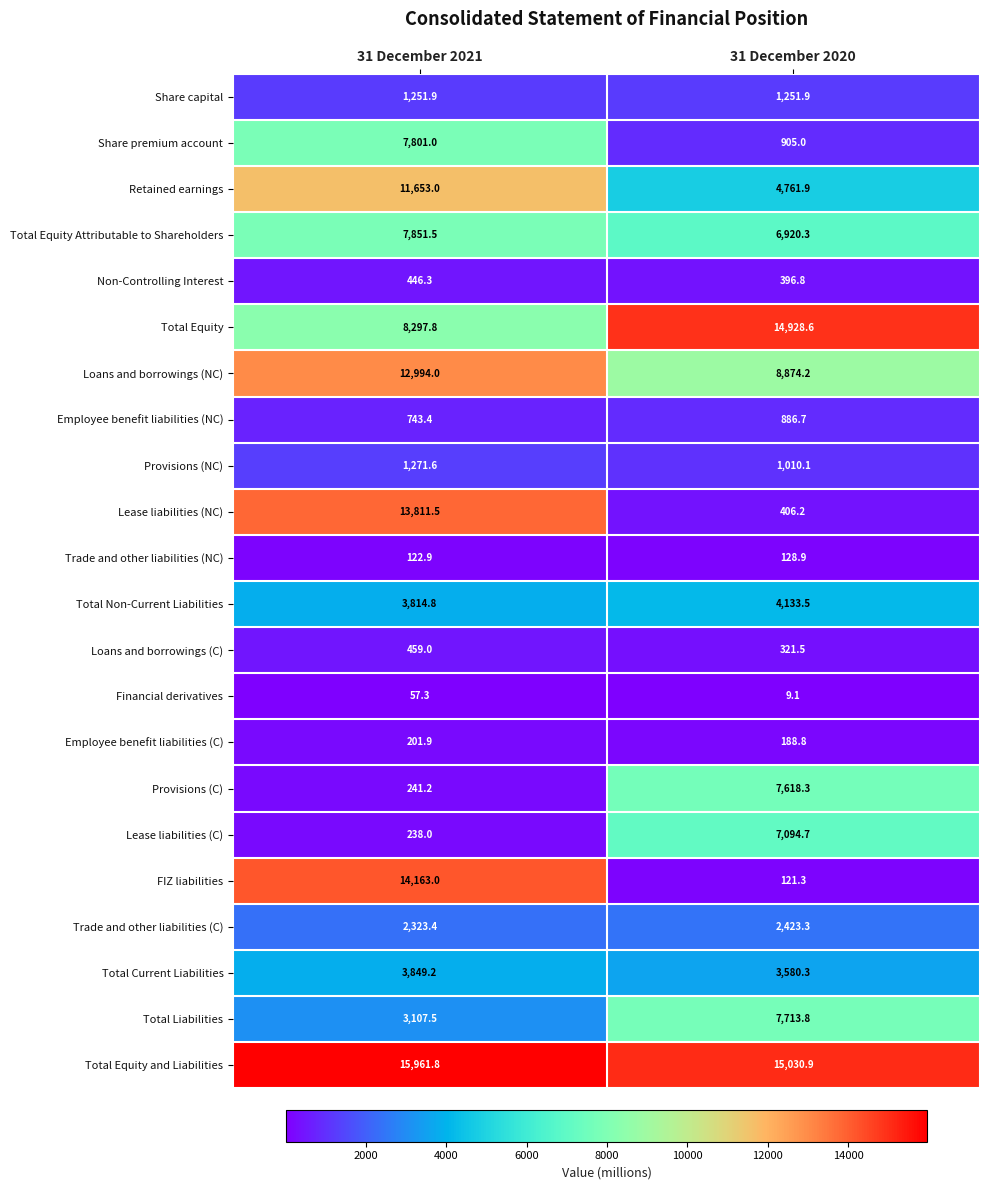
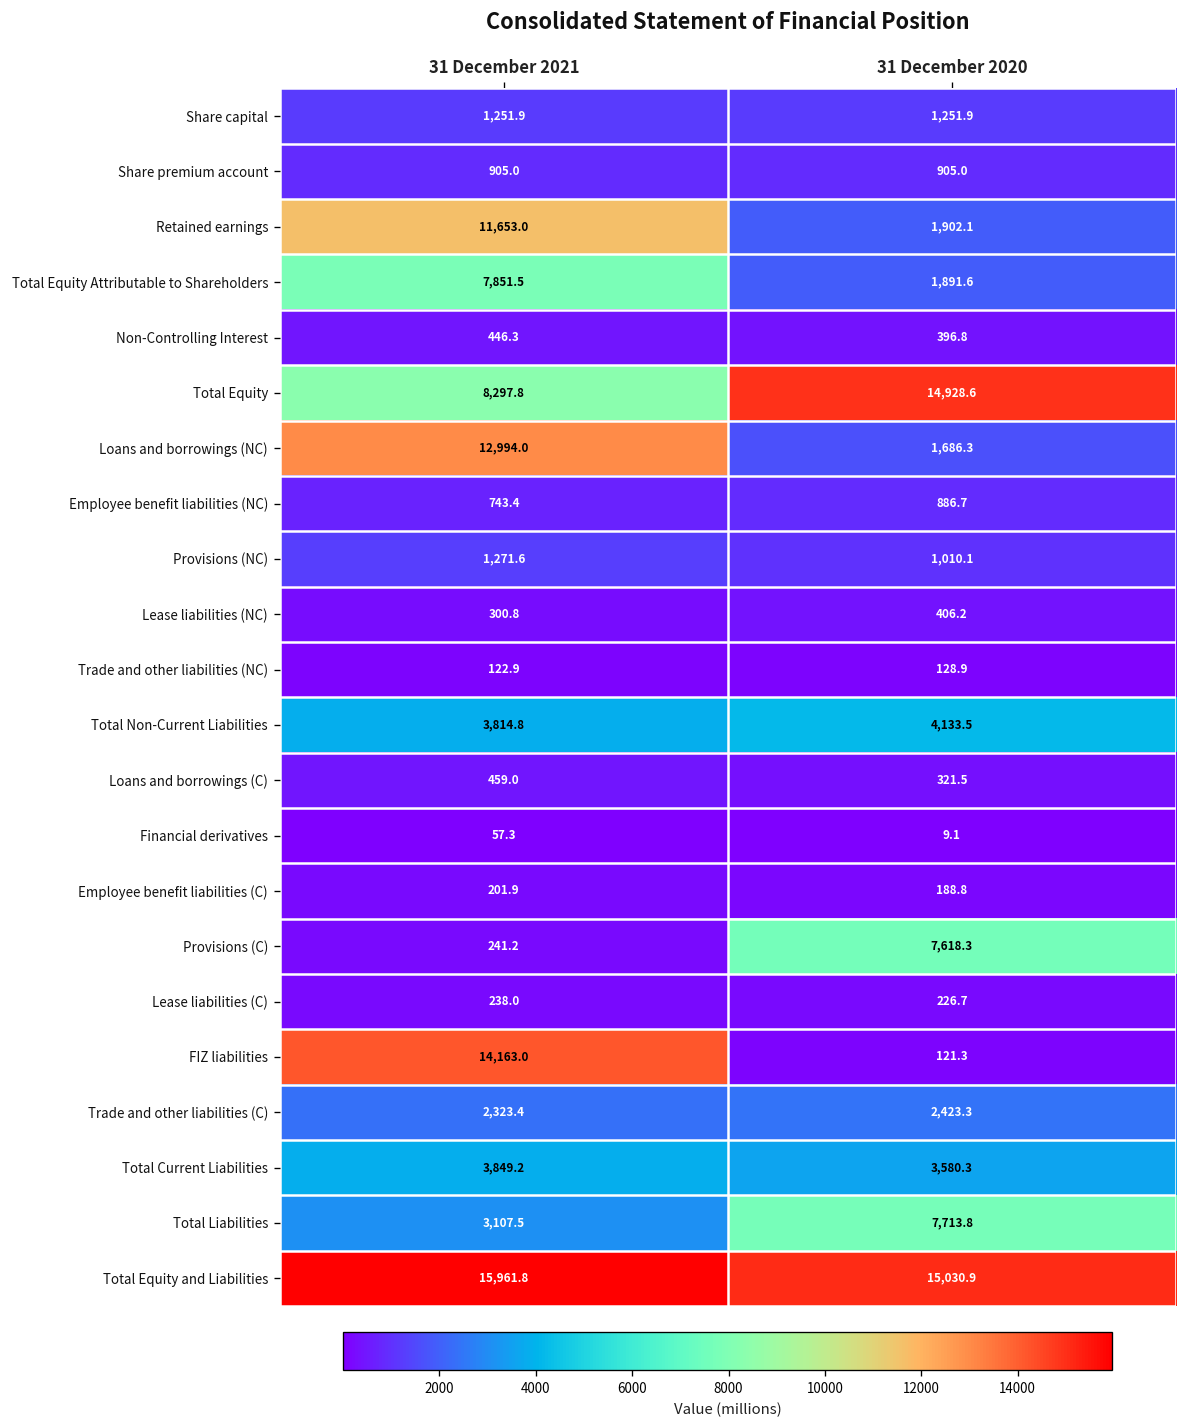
  {
    "Share capital": {
      "31 December 2021": "1,251.9",
      "31 December 2020": "1,251.9"
    },
    "Share premium account": {
-     "31 December 2021": "7,801.0",
+     "31 December 2021": "905.0",
      "31 December 2020": "905.0"
    },
    "Retained earnings": {
      "31 December 2021": "11,653.0",
-     "31 December 2020": "4,761.9"
+     "31 December 2020": "1,902.1"
    },
    "Total Equity Attributable to Shareholders": {
      "31 December 2021": "7,851.5",
-     "31 December 2020": "6,920.3"
+     "31 December 2020": "1,891.6"
    },
    "Non-Controlling Interest": {
      "31 December 2021": "446.3",
      "31 December 2020": "396.8"
    },
    "Total Equity": {
      "31 December 2021": "8,297.8",
      "31 December 2020": "14,928.6"
    },
    "Loans and borrowings (NC)": {
      "31 December 2021": "12,994.0",
-     "31 December 2020": "8,874.2"
+     "31 December 2020": "1,686.3"
    },
    "Employee benefit liabilities (NC)": {
      "31 December 2021": "743.4",
      "31 December 2020": "886.7"
    },
    "Provisions (NC)": {
      "31 December 2021": "1,271.6",
      "31 December 2020": "1,010.1"
    },
    "Lease liabilities (NC)": {
-     "31 December 2021": "13,811.5",
+     "31 December 2021": "300.8",
      "31 December 2020": "406.2"
    },
    "Trade and other liabilities (NC)": {
      "31 December 2021": "122.9",
      "31 December 2020": "128.9"
    },
    "Total Non-Current Liabilities": {
      "31 December 2021": "3,814.8",
      "31 December 2020": "4,133.5"
    },
    "Loans and borrowings (C)": {
      "31 December 2021": "459.0",
      "31 December 2020": "321.5"
    },
    "Financial derivatives": {
      "31 December 2021": "57.3",
      "31 December 2020": "9.1"
    },
    "Employee benefit liabilities (C)": {
      "31 December 2021": "201.9",
      "31 December 2020": "188.8"
    },
    "Provisions (C)": {
      "31 December 2021": "241.2",
      "31 December 2020": "7,618.3"
    },
    "Lease liabilities (C)": {
      "31 December 2021": "238.0",
-     "31 December 2020": "7,094.7"
+     "31 December 2020": "226.7"
    },
    "FIZ liabilities": {
      "31 December 2021": "14,163.0",
      "31 December 2020": "121.3"
    },
    "Trade and other liabilities (C)": {
      "31 December 2021": "2,323.4",
      "31 December 2020": "2,423.3"
    },
    "Total Current Liabilities": {
      "31 December 2021": "3,849.2",
      "31 December 2020": "3,580.3"
    },
    "Total Liabilities": {
      "31 December 2021": "3,107.5",
      "31 December 2020": "7,713.8"
    },
    "Total Equity and Liabilities": {
      "31 December 2021": "15,961.8",
      "31 December 2020": "15,030.9"
    }
  }
